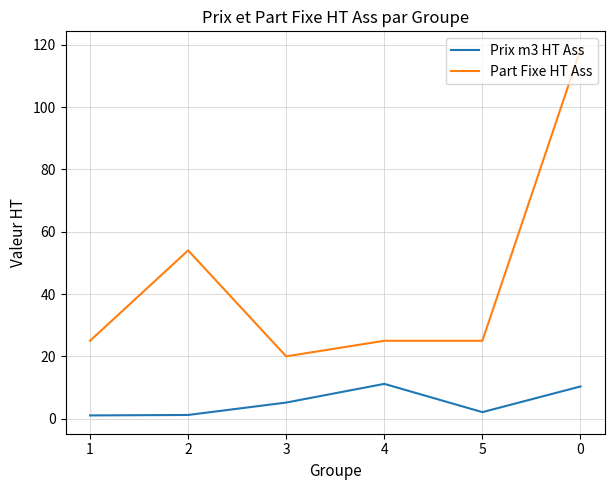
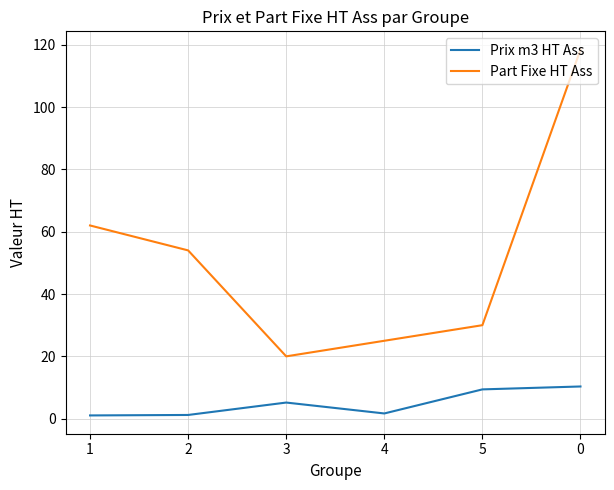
  {
    "Prix m3 HT Ass": {
      "1": 1,
      "2": 1,
      "3": 5,
-     "4": 11,
-     "5": 2,
+     "4": 2,
+     "5": 9,
      "0": 10
    },
    "Part Fixe HT Ass": {
-     "1": 25,
+     "1": 62,
      "2": 54,
      "3": 20,
      "4": 25,
-     "5": 25
+     "5": 30
    }
  }
